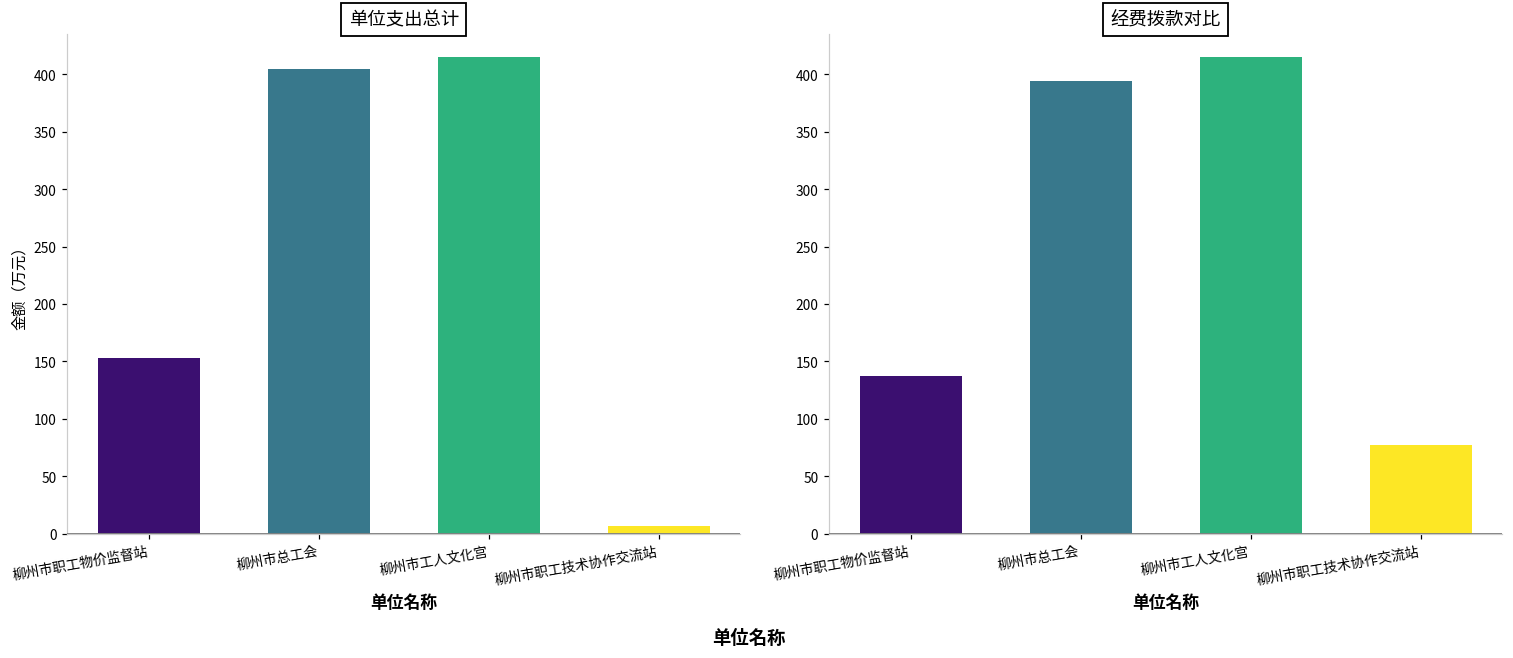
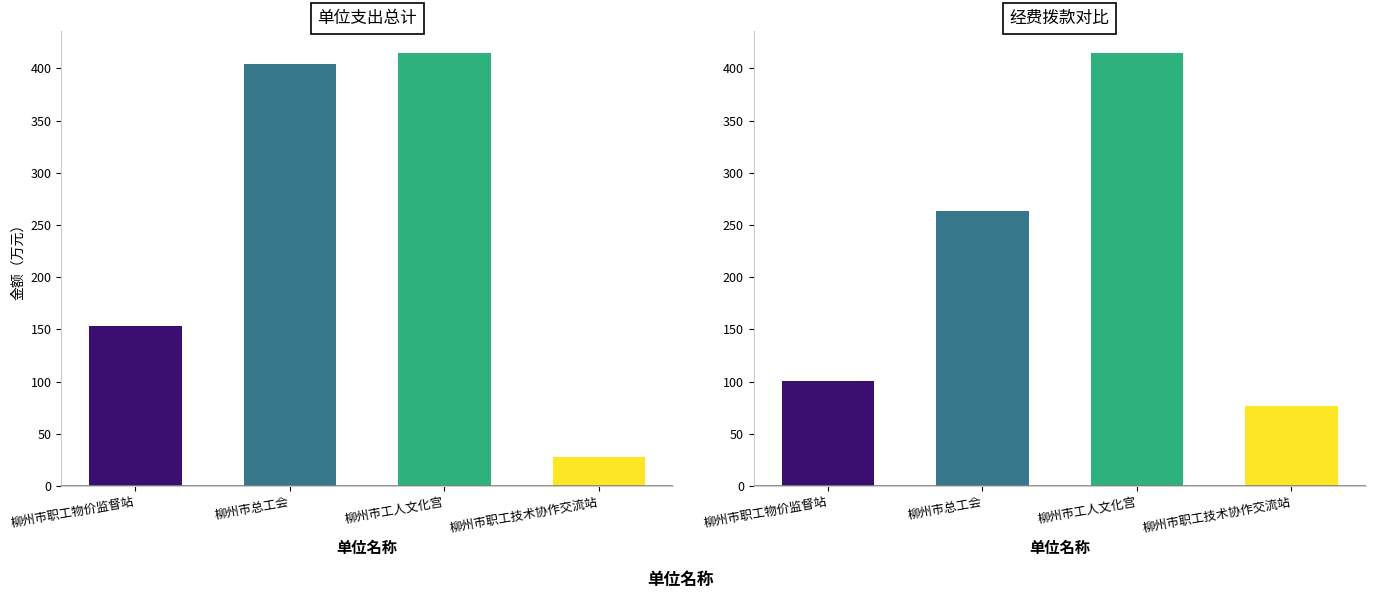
  {
    "单位支出总计": {
      "柳州市职工物价监督站": 153,
      "柳州市总工会": 405,
      "柳州市工人文化宫": 415,
-     "柳州市职工技术协作交流站": 6
+     "柳州市职工技术协作交流站": 28
    },
    "经费拨款对比": {
-     "柳州市职工物价监督站": 137,
-     "柳州市总工会": 395,
+     "柳州市职工物价监督站": 101,
+     "柳州市总工会": 263,
      "柳州市工人文化宫": 415,
      "柳州市职工技术协作交流站": 77
    }
  }
